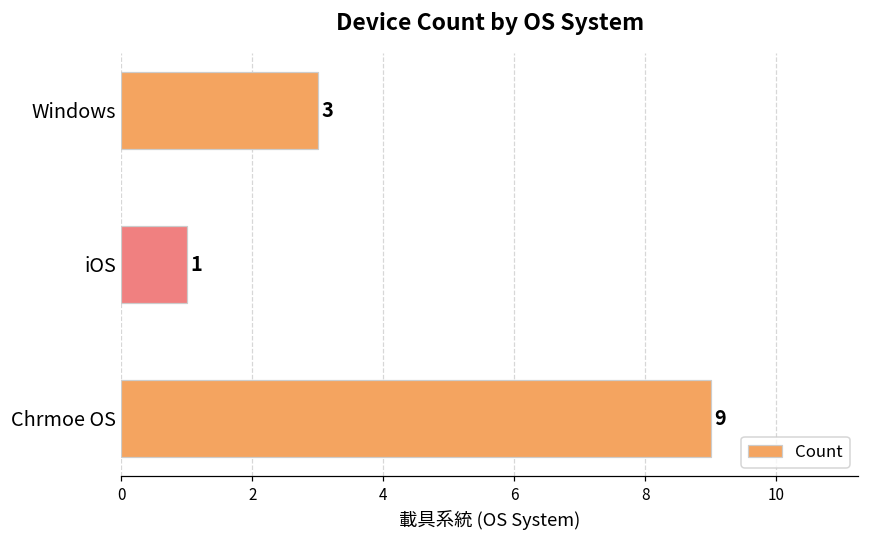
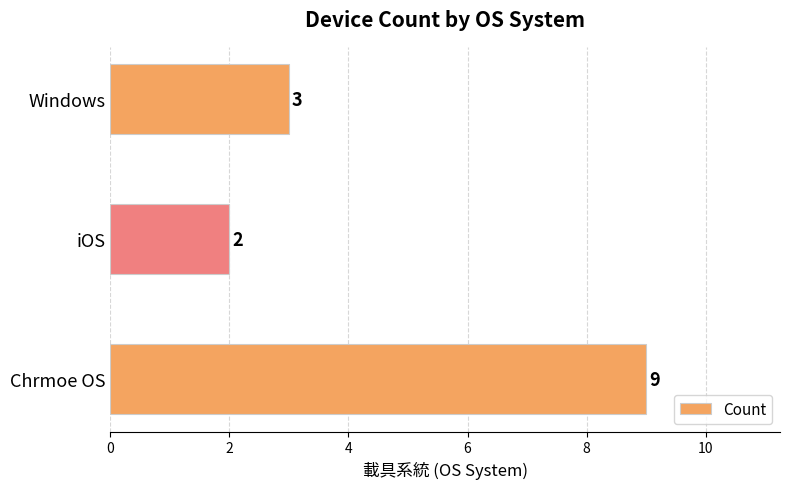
  {
    "Windows": 3,
-   "iOS": 1,
+   "iOS": 2,
    "Chrmoe OS": 9
  }
